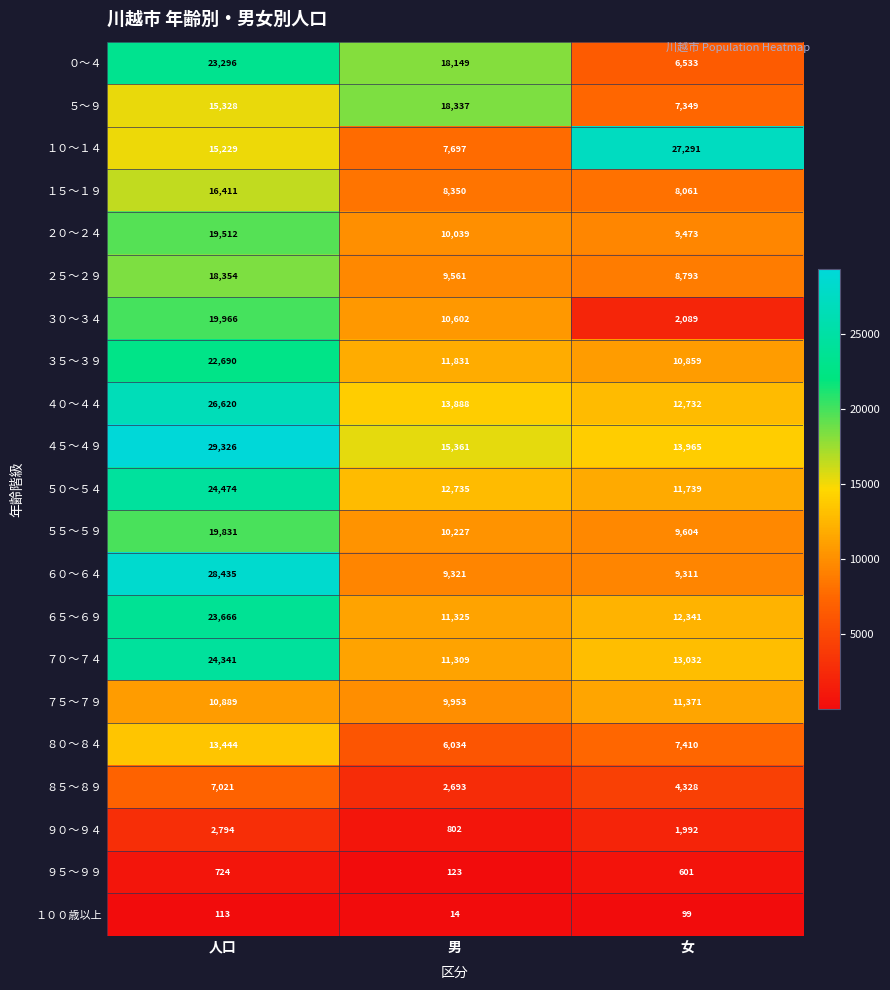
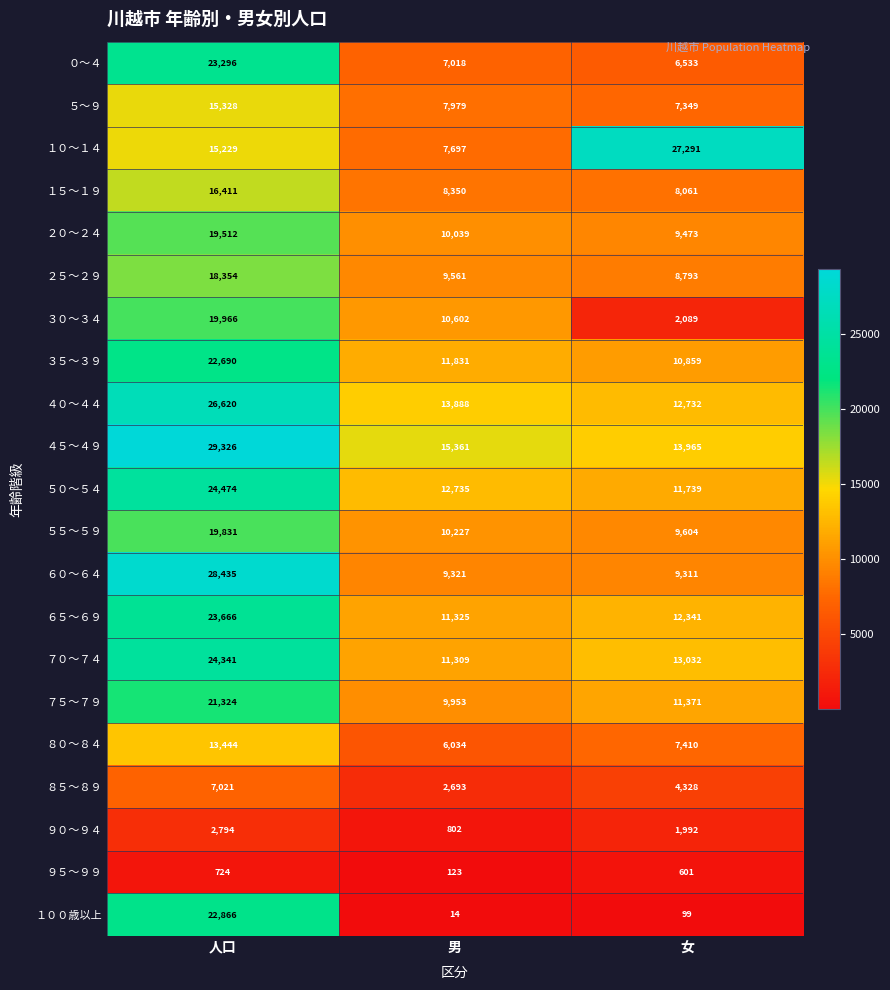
  {
    "０～４": {
      "人口": "23,296",
-     "男": "18,149"
+     "男": "7,018"
    },
    "５～９": {
      "人口": "15,328",
-     "男": "18,337",
+     "男": "7,979",
      "女": "7,349"
    },
    "１０～１４": {
      "人口": "15,229",
      "男": "7,697",
      "女": "27,291"
    },
    "１５～１９": {
      "人口": "16,411",
      "男": "8,350",
      "女": "8,061"
    },
    "２０～２４": {
      "人口": "19,512",
      "男": "10,039",
      "女": "9,473"
    },
    "２５～２９": {
      "人口": "18,354",
      "男": "9,561",
      "女": "8,793"
    },
    "３０～３４": {
      "人口": "19,966",
      "男": "10,602",
      "女": "2,089"
    },
    "３５～３９": {
      "人口": "22,690",
      "男": "11,831",
      "女": "10,859"
    },
    "４０～４４": {
      "人口": "26,620",
      "男": "13,888",
      "女": "12,732"
    },
    "４５～４９": {
      "人口": "29,326",
      "男": "15,361",
      "女": "13,965"
    },
    "５０～５４": {
      "人口": "24,474",
      "男": "12,735",
      "女": "11,739"
    },
    "５５～５９": {
      "人口": "19,831",
      "男": "10,227",
      "女": "9,604"
    },
    "６０～６４": {
      "人口": "28,435",
      "男": "9,321",
      "女": "9,311"
    },
    "６５～６９": {
      "人口": "23,666",
      "男": "11,325",
      "女": "12,341"
    },
    "７０～７４": {
      "人口": "24,341",
      "男": "11,309",
      "女": "13,032"
    },
    "７５～７９": {
-     "人口": "10,889",
+     "人口": "21,324",
      "男": "9,953",
      "女": "11,371"
    },
    "８０～８４": {
      "人口": "13,444",
      "男": "6,034",
      "女": "7,410"
    },
    "８５～８９": {
      "人口": "7,021",
      "男": "2,693",
      "女": "4,328"
    },
    "９０～９４": {
      "人口": "2,794",
      "男": "802",
      "女": "1,992"
    },
    "９５～９９": {
      "人口": "724",
      "男": "123",
      "女": "601"
    },
    "１００歳以上": {
-     "人口": "113",
+     "人口": "22,866",
      "男": "14",
      "女": "99"
    }
  }
